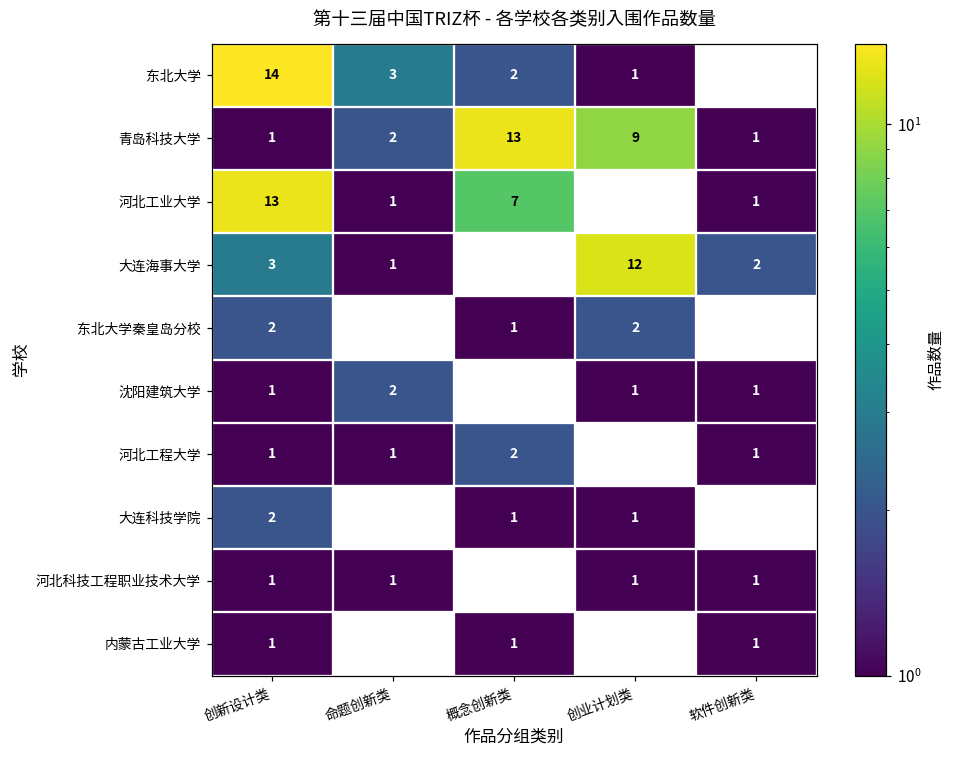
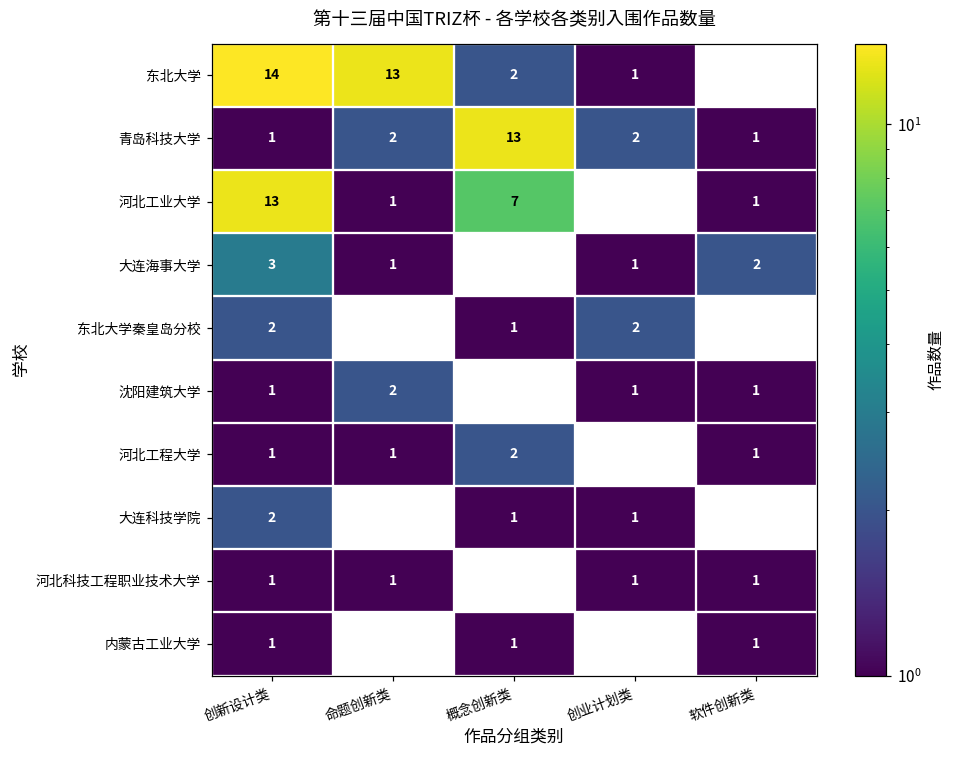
  {
    "东北大学": {
      "创新设计类": 14,
-     "命题创新类": 3,
+     "命题创新类": 13,
      "概念创新类": 2,
      "创业计划类": 1
    },
    "青岛科技大学": {
      "创新设计类": 1,
      "命题创新类": 2,
      "概念创新类": 13,
-     "创业计划类": 9,
+     "创业计划类": 2,
      "软件创新类": 1
    },
    "河北工业大学": {
      "创新设计类": 13,
      "命题创新类": 1,
      "概念创新类": 7,
      "软件创新类": 1
    },
    "大连海事大学": {
      "创新设计类": 3,
      "命题创新类": 1,
-     "创业计划类": 12,
+     "创业计划类": 1,
      "软件创新类": 2
    },
    "东北大学秦皇岛分校": {
      "创新设计类": 2,
      "概念创新类": 1,
      "创业计划类": 2
    },
    "沈阳建筑大学": {
      "创新设计类": 1,
      "命题创新类": 2,
      "创业计划类": 1,
      "软件创新类": 1
    },
    "河北工程大学": {
      "创新设计类": 1,
      "命题创新类": 1,
      "概念创新类": 2,
      "软件创新类": 1
    },
    "大连科技学院": {
      "创新设计类": 2,
      "概念创新类": 1,
      "创业计划类": 1
    },
    "河北科技工程职业技术大学": {
      "创新设计类": 1,
      "命题创新类": 1,
      "创业计划类": 1,
      "软件创新类": 1
    },
    "内蒙古工业大学": {
      "创新设计类": 1,
      "概念创新类": 1,
      "软件创新类": 1
    }
  }
